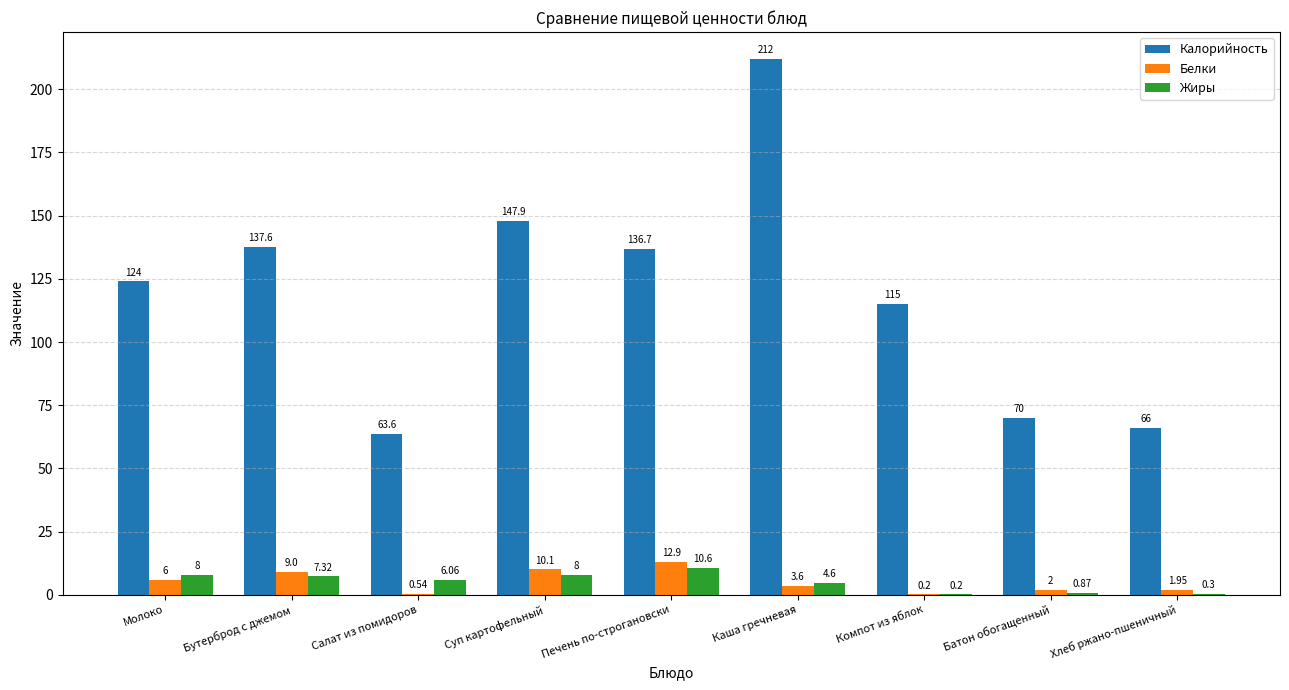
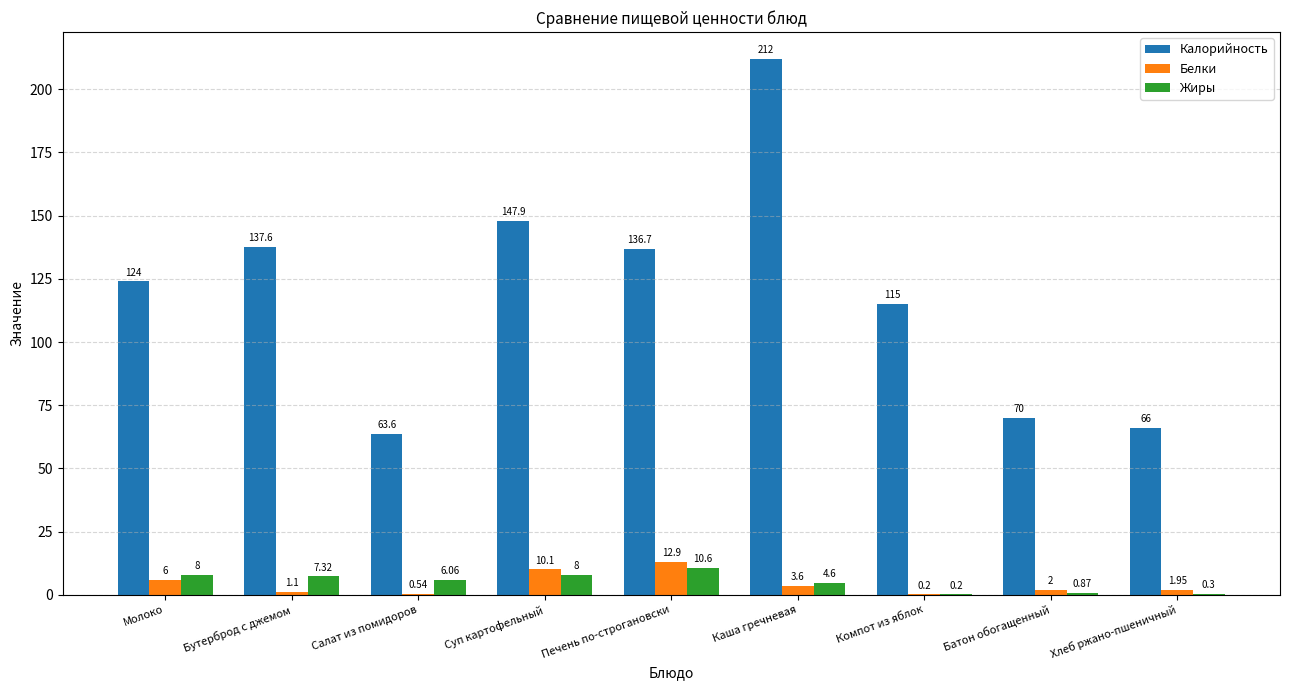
  {
    "Калорийность": {
      "Молоко": 124,
      "Бутерброд с джемом": 137.6,
      "Салат из помидоров": 63.6,
      "Суп картофельный": 147.9,
      "Печень по-строгановски": 136.7,
      "Каша гречневая": 212,
      "Компот из яблок": 115,
      "Батон обогащенный": 70,
      "Хлеб ржано-пшеничный": 66
    },
    "Белки": {
      "Молоко": 6,
-     "Бутерброд с джемом": 9.0,
+     "Бутерброд с джемом": 1.1,
      "Салат из помидоров": 0.54,
      "Суп картофельный": 10.1,
      "Печень по-строгановски": 12.9,
      "Каша гречневая": 3.6,
      "Компот из яблок": 0.2,
      "Батон обогащенный": 2,
      "Хлеб ржано-пшеничный": 1.95
    },
    "Жиры": {
      "Молоко": 8,
      "Бутерброд с джемом": 7.32,
      "Салат из помидоров": 6.06,
      "Суп картофельный": 8,
      "Печень по-строгановски": 10.6,
      "Каша гречневая": 4.6,
      "Компот из яблок": 0.2,
      "Батон обогащенный": 0.87,
      "Хлеб ржано-пшеничный": 0.3
    }
  }
